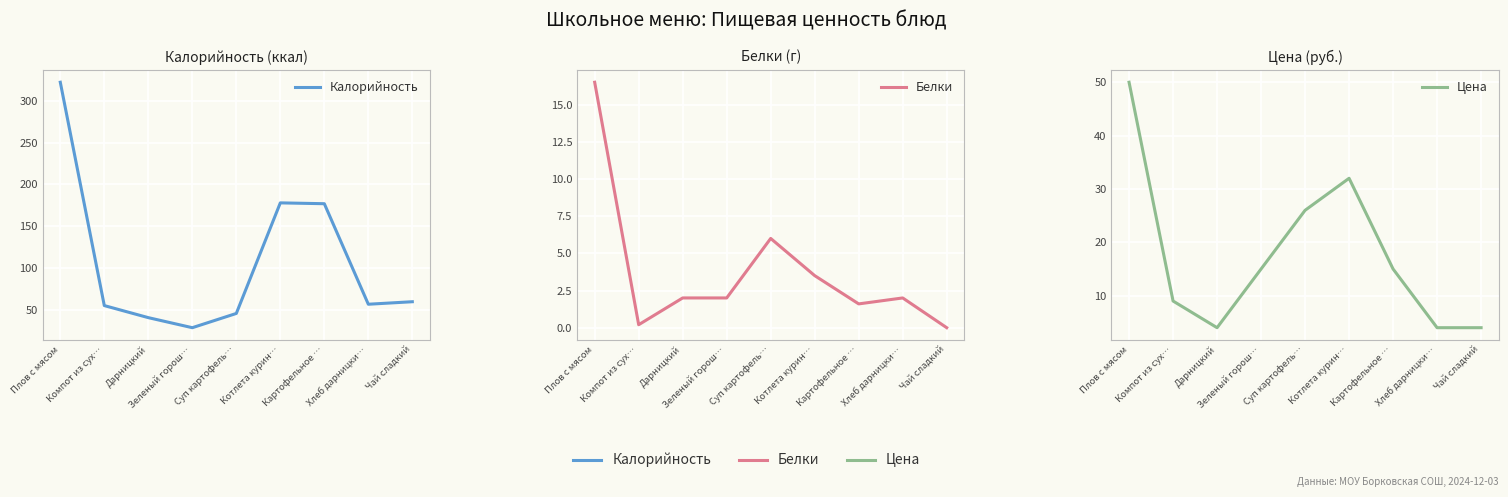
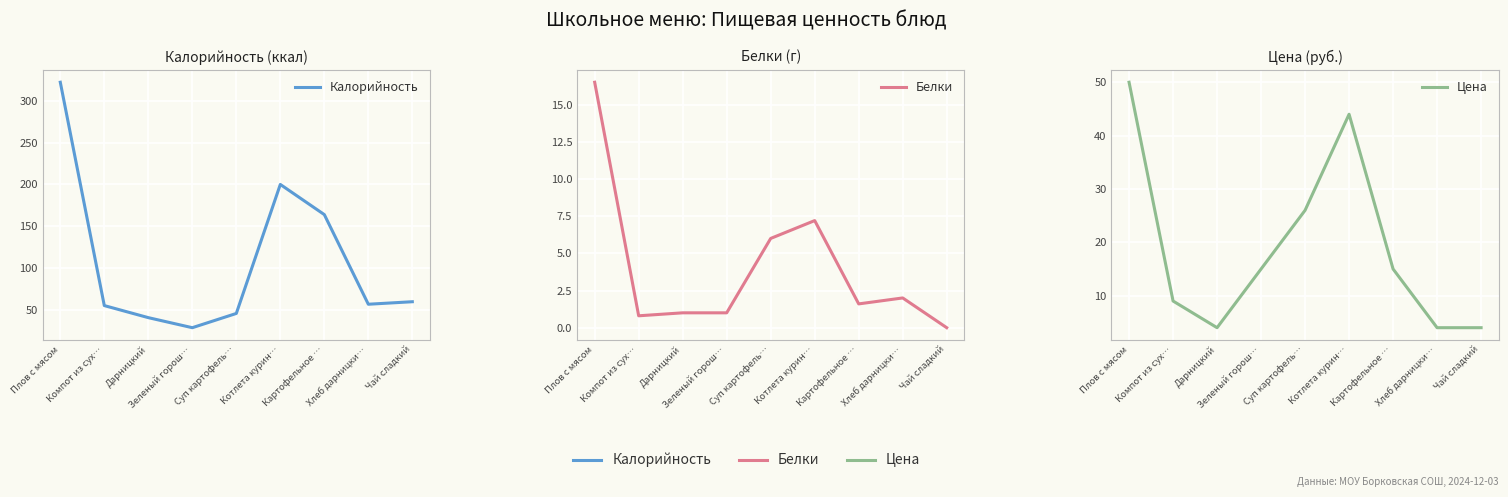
  {
    "Калорийность (ккал)": {
      "Плов с мясом": 320,
      "Компот из сух…": 60,
      "Дарницкий": 40,
      "Зеленый горош…": 30,
      "Суп картофель…": 50,
-     "Котлета курин…": 180,
-     "Картофельное …": 180,
+     "Котлета курин…": 200,
+     "Картофельное …": 160,
      "Хлеб дарницки…": 60,
      "Чай сладкий": 60
    },
    "Белки (г)": {
      "Плов с мясом": 16.5,
-     "Компот из сух…": 0.2,
-     "Дарницкий": 2,
-     "Зеленый горош…": 2,
+     "Компот из сух…": 0.8,
+     "Дарницкий": 1,
+     "Зеленый горош…": 1,
      "Суп картофель…": 6.0,
-     "Котлета курин…": 3.5,
+     "Котлета курин…": 7.2,
      "Картофельное …": 1.6,
      "Хлеб дарницки…": 2.0,
      "Чай сладкий": 0.0
    },
    "Цена (руб.)": {
      "Плов с мясом": 50,
      "Компот из сух…": 9,
      "Дарницкий": 4,
      "Зеленый горош…": 15,
      "Суп картофель…": 26,
-     "Котлета курин…": 32,
+     "Котлета курин…": 44,
      "Картофельное …": 15,
      "Хлеб дарницки…": 4,
      "Чай сладкий": 4
    }
  }
